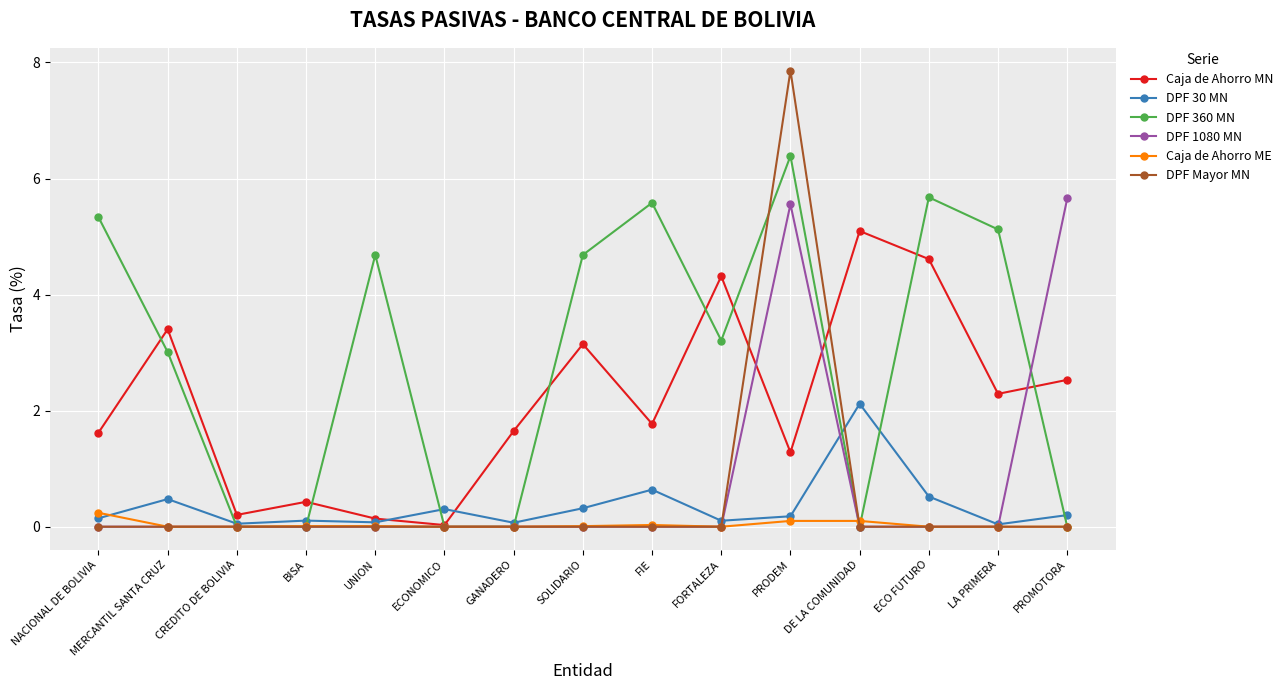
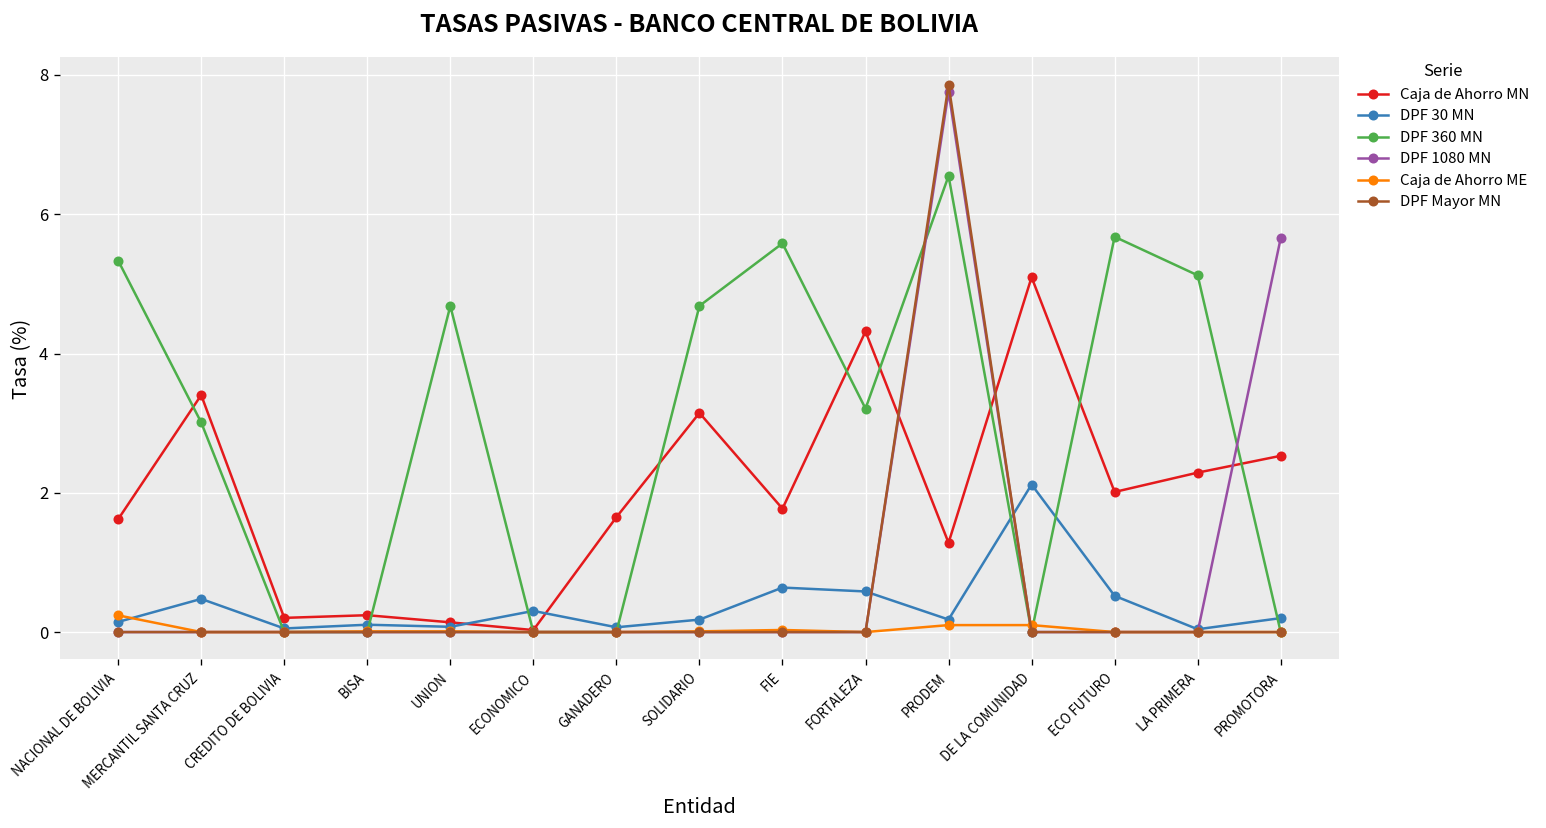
  {
    "Caja de Ahorro MN": {
      "NACIONAL DE BOLIVIA": 1.6,
      "MERCANTIL SANTA CRUZ": 3.4,
      "CREDITO DE BOLIVIA": 0.2,
-     "BISA": 0.4,
+     "BISA": 0.2,
      "UNION": 0.1,
      "GANADERO": 1.6,
      "SOLIDARIO": 3.1,
      "FIE": 1.8,
      "FORTALEZA": 4.3,
      "PRODEM": 1.3,
      "DE LA COMUNIDAD": 5.1,
-     "ECO FUTURO": 4.6,
+     "ECO FUTURO": 2.0,
      "LA PRIMERA": 2.3,
      "PROMOTORA": 2.5
    },
    "DPF 30 MN": {
      "NACIONAL DE BOLIVIA": 0.1,
      "MERCANTIL SANTA CRUZ": 0.5,
      "CREDITO DE BOLIVIA": 0.1,
      "BISA": 0.1,
      "UNION": 0.1,
      "ECONOMICO": 0.3,
      "GANADERO": 0.1,
-     "SOLIDARIO": 0.3,
+     "SOLIDARIO": 0.2,
      "FIE": 0.6,
-     "FORTALEZA": 0.1,
+     "FORTALEZA": 0.6,
      "PRODEM": 0.2,
      "DE LA COMUNIDAD": 2.1,
      "ECO FUTURO": 0.5,
      "PROMOTORA": 0.2
    },
    "DPF 360 MN": {
      "NACIONAL DE BOLIVIA": 5.3,
      "MERCANTIL SANTA CRUZ": 3.0,
      "UNION": 4.7,
      "SOLIDARIO": 4.7,
      "FIE": 5.6,
      "FORTALEZA": 3.2,
-     "PRODEM": 6.4,
+     "PRODEM": 6.5,
      "ECO FUTURO": 5.7,
      "LA PRIMERA": 5.1
    },
    "DPF 1080 MN": {
-     "PRODEM": 5.6,
+     "PRODEM": 7.8,
      "PROMOTORA": 5.7
    },
    "Caja de Ahorro ME": {
      "NACIONAL DE BOLIVIA": 0.2,
      "PRODEM": 0.1,
      "DE LA COMUNIDAD": 0.1
    },
    "DPF Mayor MN": {
      "PRODEM": 7.9
    }
  }
